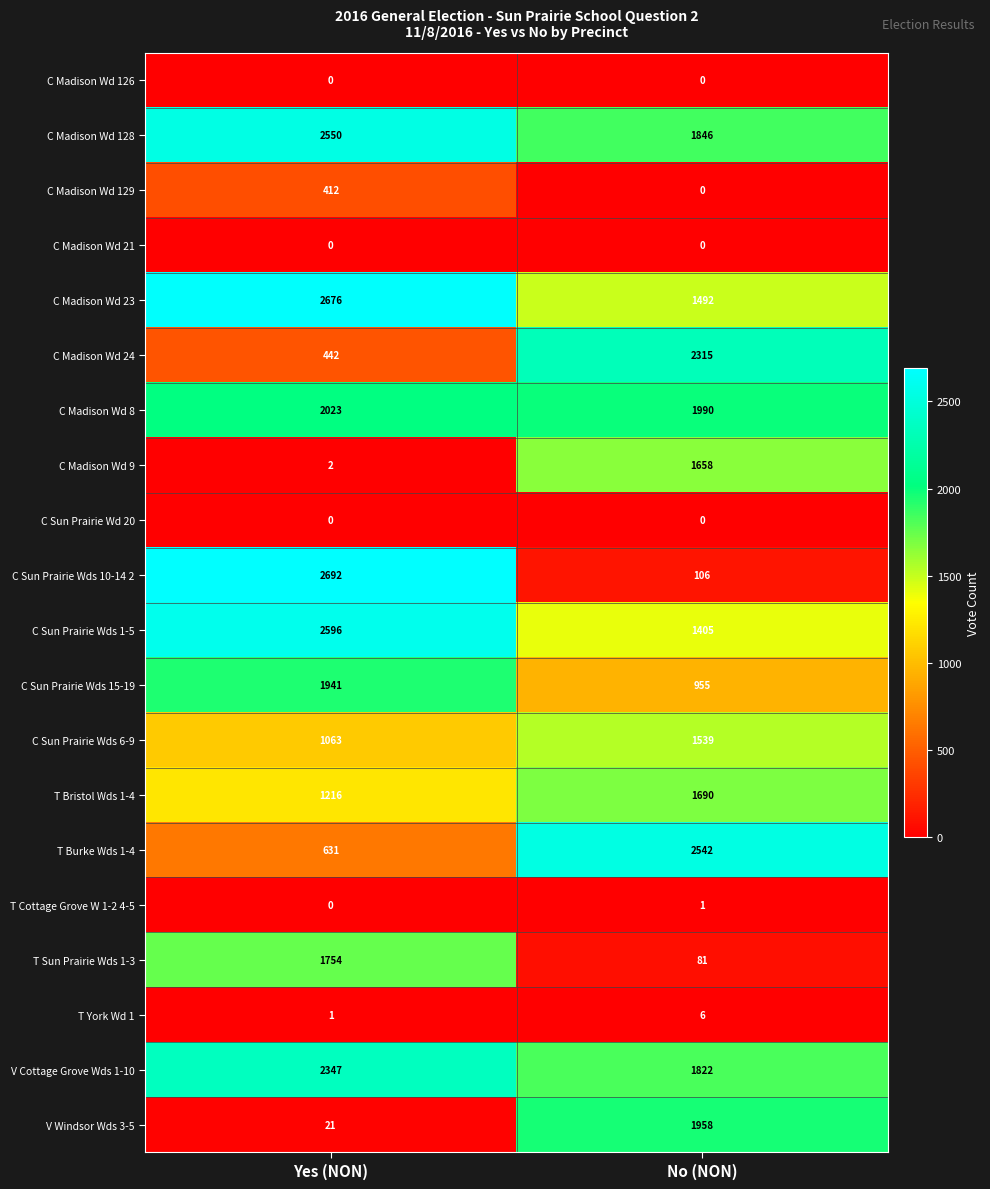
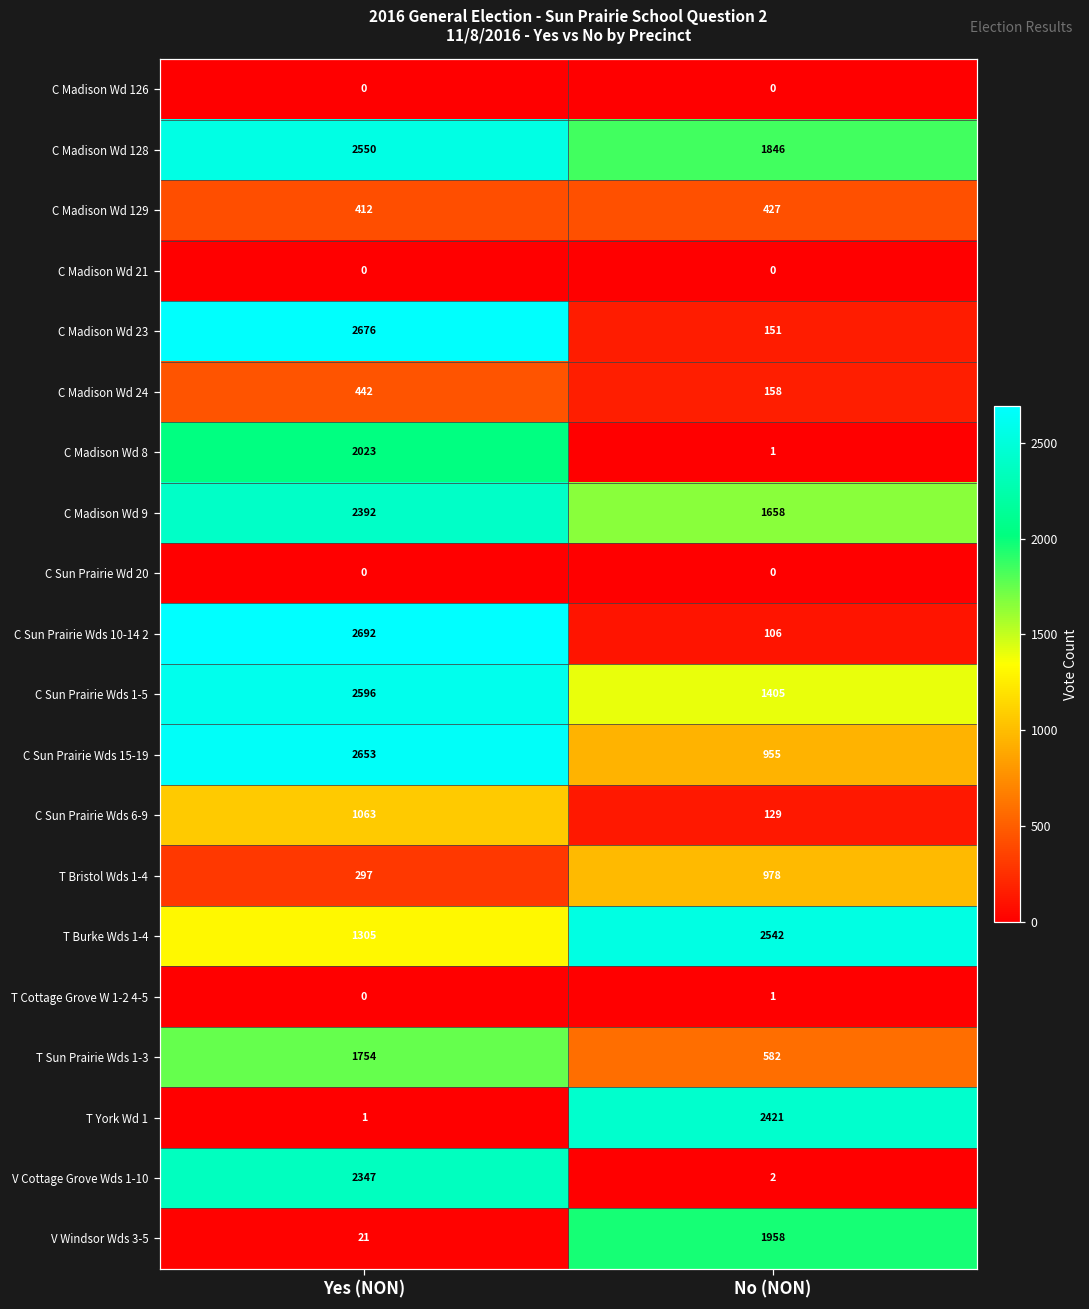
  {
    "C Madison Wd 126": {
      "Yes (NON)": 0,
      "No (NON)": 0
    },
    "C Madison Wd 128": {
      "Yes (NON)": 2550,
      "No (NON)": 1846
    },
    "C Madison Wd 129": {
      "Yes (NON)": 412,
-     "No (NON)": 0
+     "No (NON)": 427
    },
    "C Madison Wd 21": {
      "Yes (NON)": 0,
      "No (NON)": 0
    },
    "C Madison Wd 23": {
      "Yes (NON)": 2676,
-     "No (NON)": 1492
+     "No (NON)": 151
    },
    "C Madison Wd 24": {
      "Yes (NON)": 442,
-     "No (NON)": 2315
+     "No (NON)": 158
    },
    "C Madison Wd 8": {
      "Yes (NON)": 2023,
-     "No (NON)": 1990
+     "No (NON)": 1
    },
    "C Madison Wd 9": {
-     "Yes (NON)": 2,
+     "Yes (NON)": 2392,
      "No (NON)": 1658
    },
    "C Sun Prairie Wd 20": {
      "Yes (NON)": 0,
      "No (NON)": 0
    },
    "C Sun Prairie Wds 10-14 2": {
      "Yes (NON)": 2692,
      "No (NON)": 106
    },
    "C Sun Prairie Wds 1-5": {
      "Yes (NON)": 2596,
      "No (NON)": 1405
    },
    "C Sun Prairie Wds 15-19": {
-     "Yes (NON)": 1941,
+     "Yes (NON)": 2653,
      "No (NON)": 955
    },
    "C Sun Prairie Wds 6-9": {
      "Yes (NON)": 1063,
-     "No (NON)": 1539
+     "No (NON)": 129
    },
    "T Bristol Wds 1-4": {
-     "Yes (NON)": 1216,
-     "No (NON)": 1690
+     "Yes (NON)": 297,
+     "No (NON)": 978
    },
    "T Burke Wds 1-4": {
-     "Yes (NON)": 631,
+     "Yes (NON)": 1305,
      "No (NON)": 2542
    },
    "T Cottage Grove W 1-2 4-5": {
      "Yes (NON)": 0,
      "No (NON)": 1
    },
    "T Sun Prairie Wds 1-3": {
      "Yes (NON)": 1754,
-     "No (NON)": 81
+     "No (NON)": 582
    },
    "T York Wd 1": {
      "Yes (NON)": 1,
-     "No (NON)": 6
+     "No (NON)": 2421
    },
    "V Cottage Grove Wds 1-10": {
      "Yes (NON)": 2347,
-     "No (NON)": 1822
+     "No (NON)": 2
    },
    "V Windsor Wds 3-5": {
      "Yes (NON)": 21,
      "No (NON)": 1958
    }
  }
